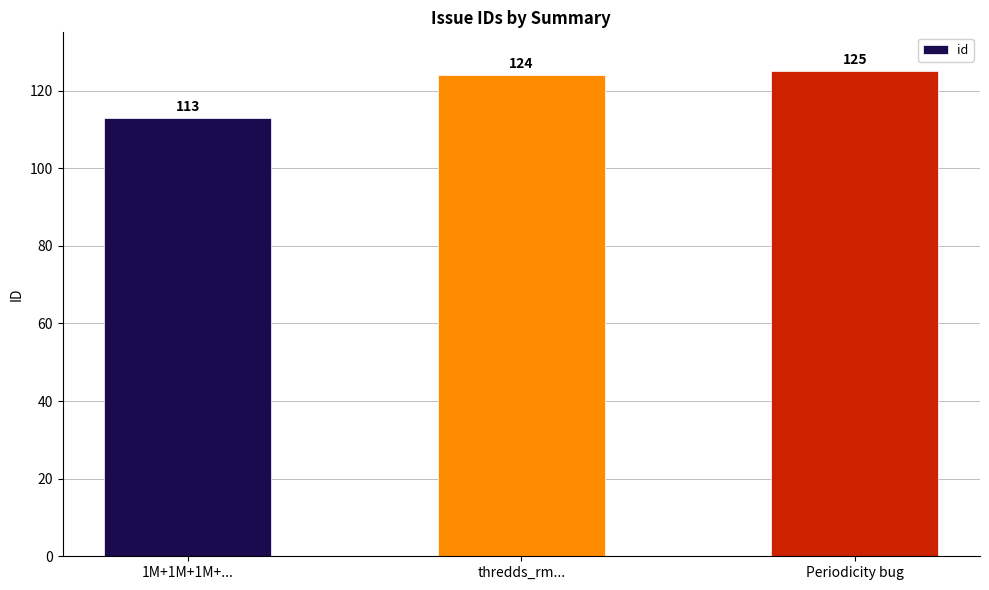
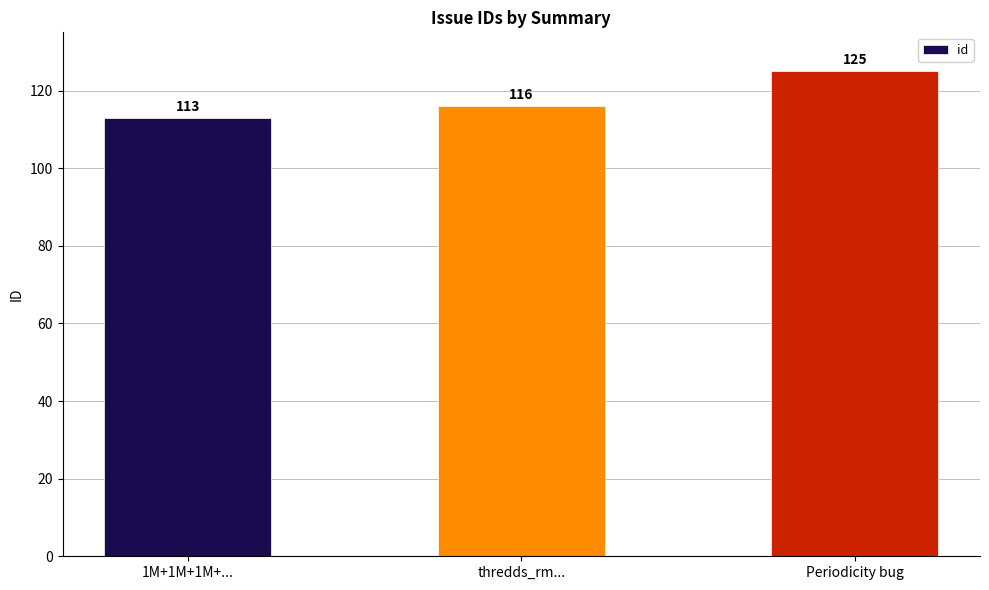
  {
    "1M+1M+1M+...": 113,
-   "thredds_rm...": 124,
+   "thredds_rm...": 116,
    "Periodicity bug": 125
  }
